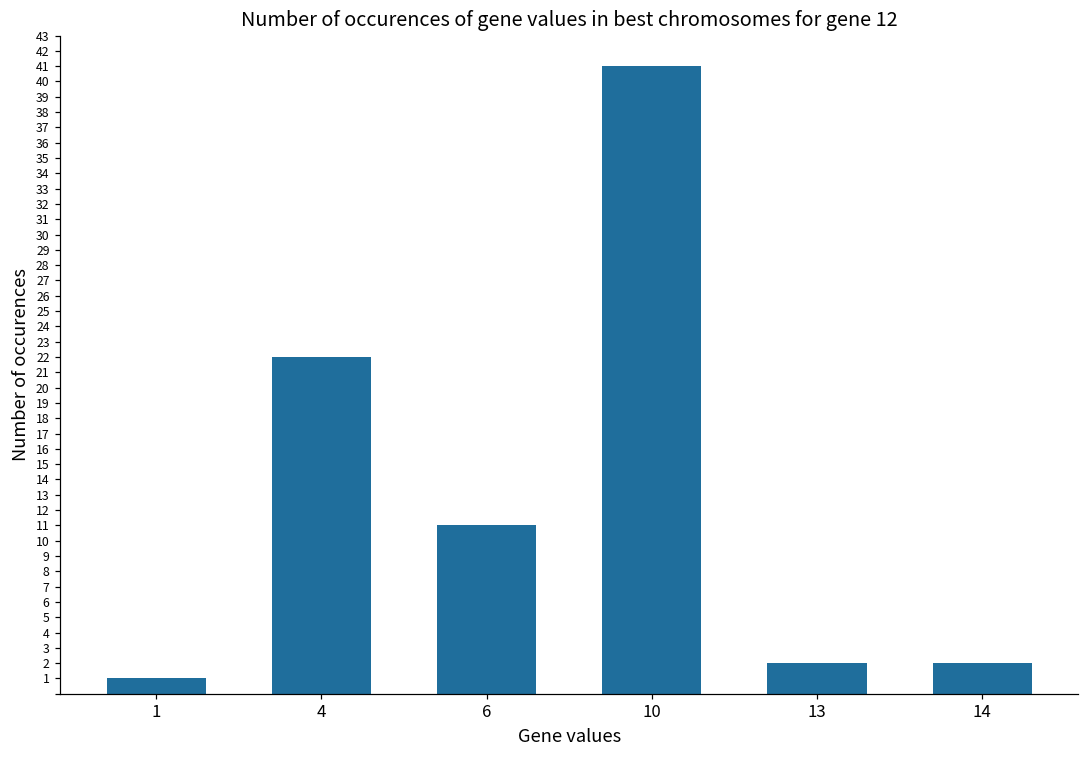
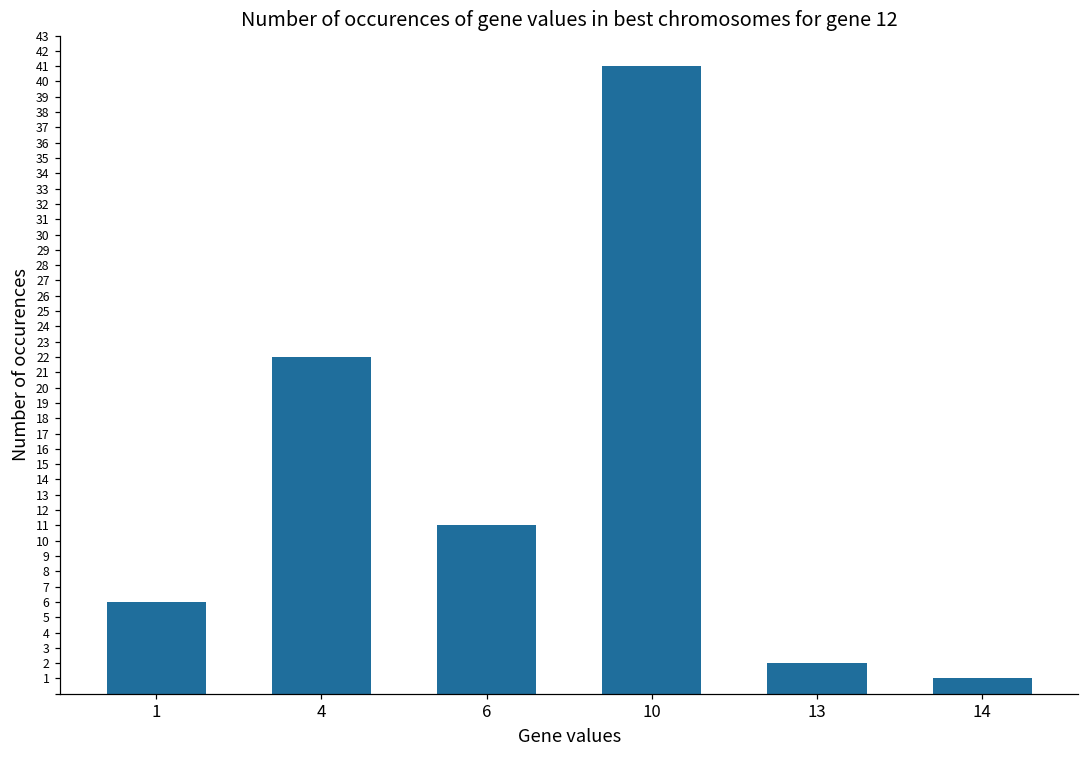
  {
-   "1": 1,
+   "1": 6,
    "4": 22,
    "6": 11,
    "10": 41,
    "13": 2,
-   "14": 2
+   "14": 1
  }
